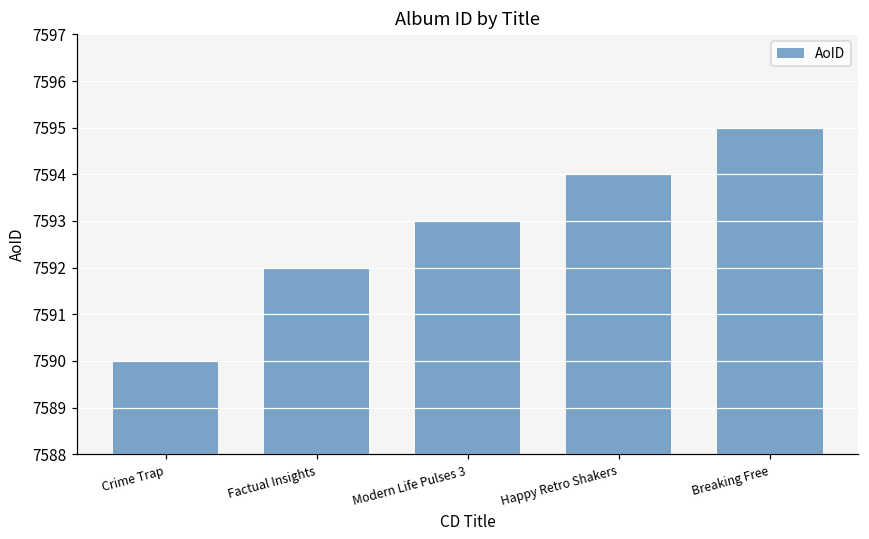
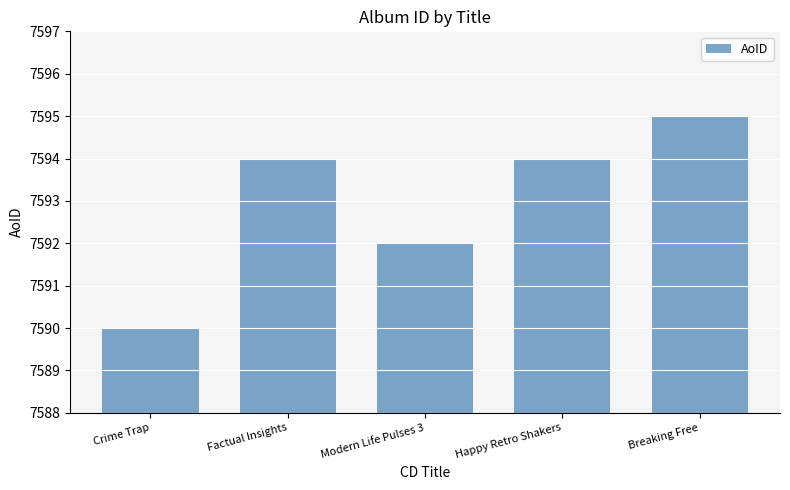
  {
    "Crime Trap": 7590,
-   "Factual Insights": 7592,
-   "Modern Life Pulses 3": 7593,
+   "Factual Insights": 7594,
+   "Modern Life Pulses 3": 7592,
    "Happy Retro Shakers": 7594,
    "Breaking Free": 7595
  }
